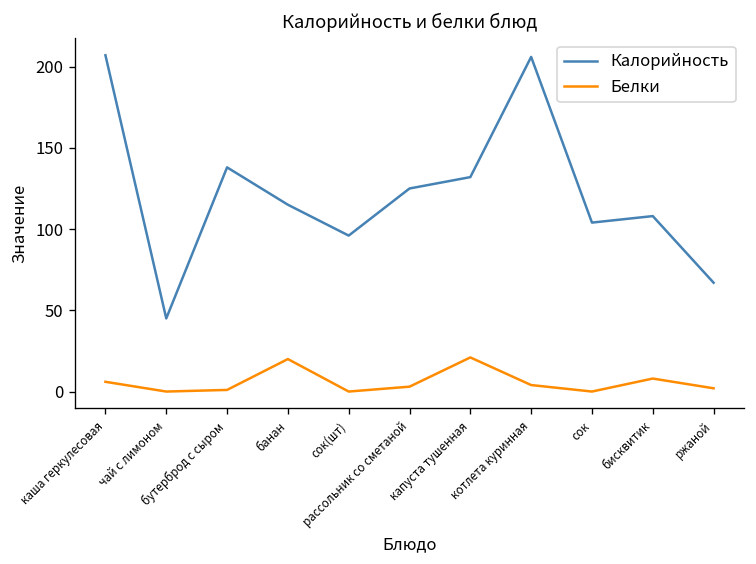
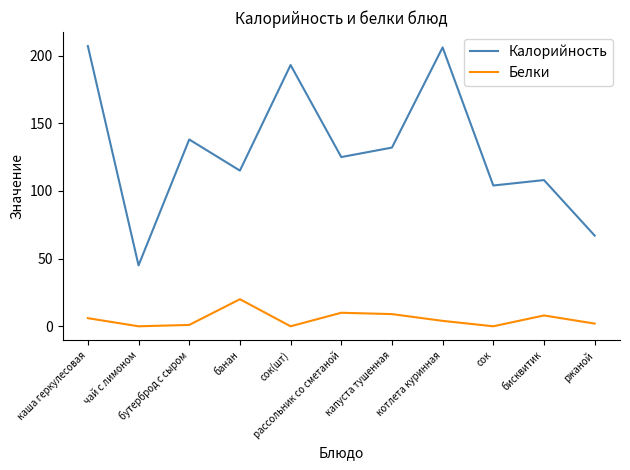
  {
    "Калорийность": {
      "каша геркулесовая": 207,
      "чай с лимоном": 45,
      "бутерброд с сыром": 138,
      "банан": 115,
-     "сок(шт)": 96,
+     "сок(шт)": 193,
      "рассольник со сметаной": 125,
      "капуста тушенная": 132,
      "котлета куринная": 206,
      "сок": 104,
      "бисквитик": 108,
      "ржаной": 67
    },
    "Белки": {
      "каша геркулесовая": 6,
      "чай с лимоном": 0,
      "бутерброд с сыром": 1,
      "банан": 20,
      "сок(шт)": 0,
-     "рассольник со сметаной": 3,
-     "капуста тушенная": 21,
+     "рассольник со сметаной": 10,
+     "капуста тушенная": 9,
      "котлета куринная": 4,
      "сок": 0,
      "бисквитик": 8,
      "ржаной": 2
    }
  }
